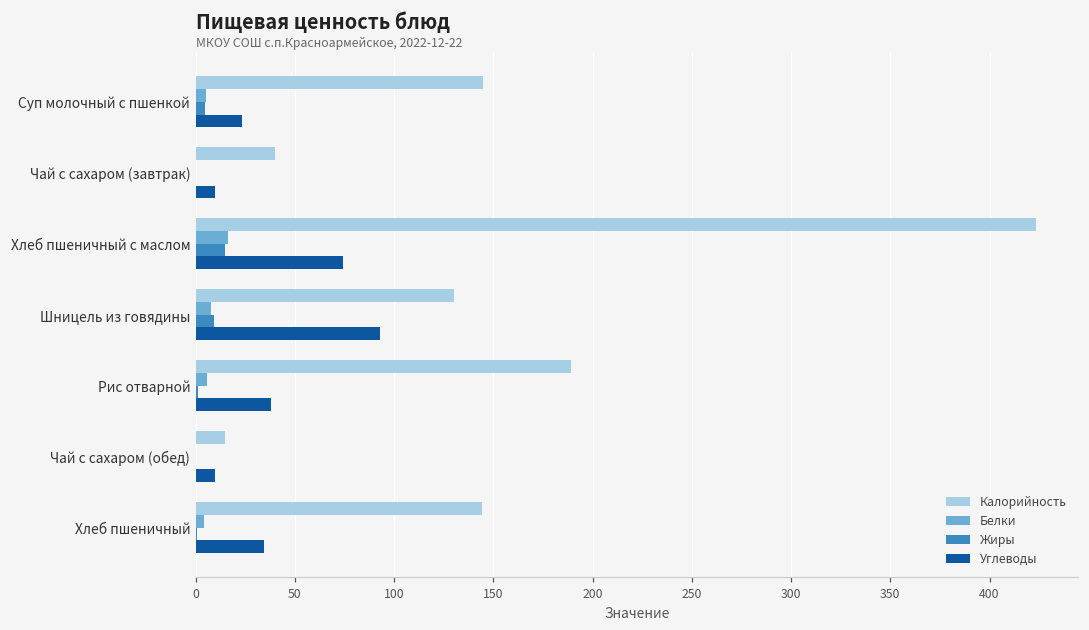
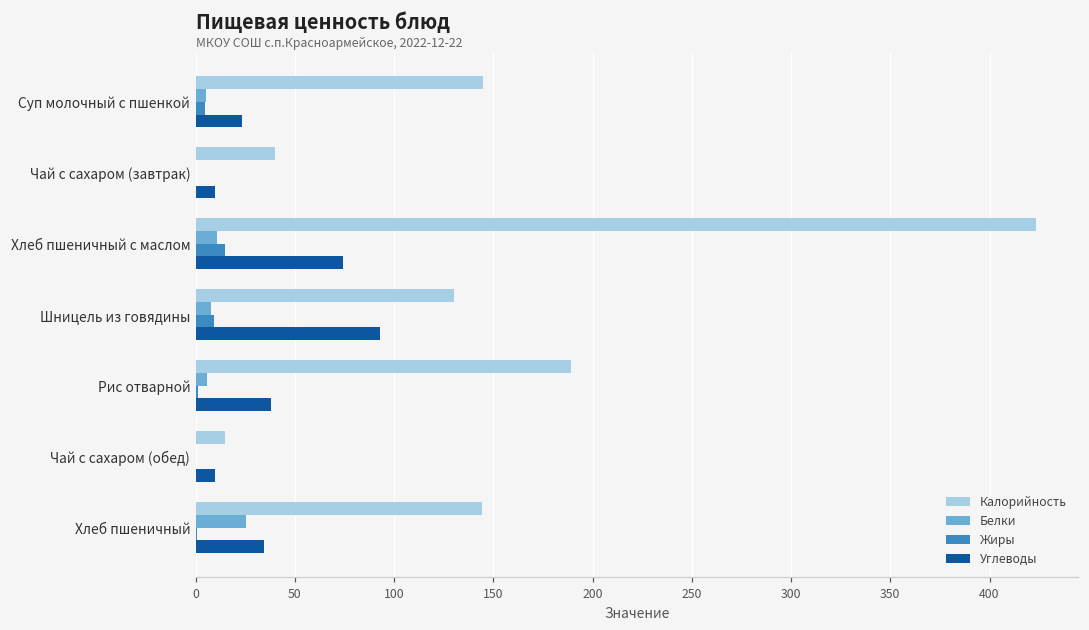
  {
    "Калорийность": {
      "Суп молочный с пшенкой": 145,
      "Чай с сахаром (завтрак)": 40,
      "Хлеб пшеничный с маслом": 423,
      "Шницель из говядины": 130,
      "Рис отварной": 189,
      "Чай с сахаром (обед)": 15,
      "Хлеб пшеничный": 144
    },
    "Белки": {
      "Суп молочный с пшенкой": 6,
      "Чай с сахаром (завтрак)": 0,
-     "Хлеб пшеничный с маслом": 16,
+     "Хлеб пшеничный с маслом": 11,
      "Шницель из говядины": 8,
      "Рис отварной": 6,
      "Чай с сахаром (обед)": 0,
-     "Хлеб пшеничный": 4
+     "Хлеб пшеничный": 25
    },
    "Жиры": {
      "Суп молочный с пшенкой": 5,
      "Чай с сахаром (завтрак)": 0,
      "Хлеб пшеничный с маслом": 15,
      "Шницель из говядины": 9,
      "Чай с сахаром (обед)": 0
    },
    "Углеводы": {
      "Суп молочный с пшенкой": 24,
      "Чай с сахаром (завтрак)": 10,
      "Хлеб пшеничный с маслом": 74,
      "Шницель из говядины": 93,
      "Рис отварной": 38,
      "Чай с сахаром (обед)": 10,
      "Хлеб пшеничный": 35
    }
  }
